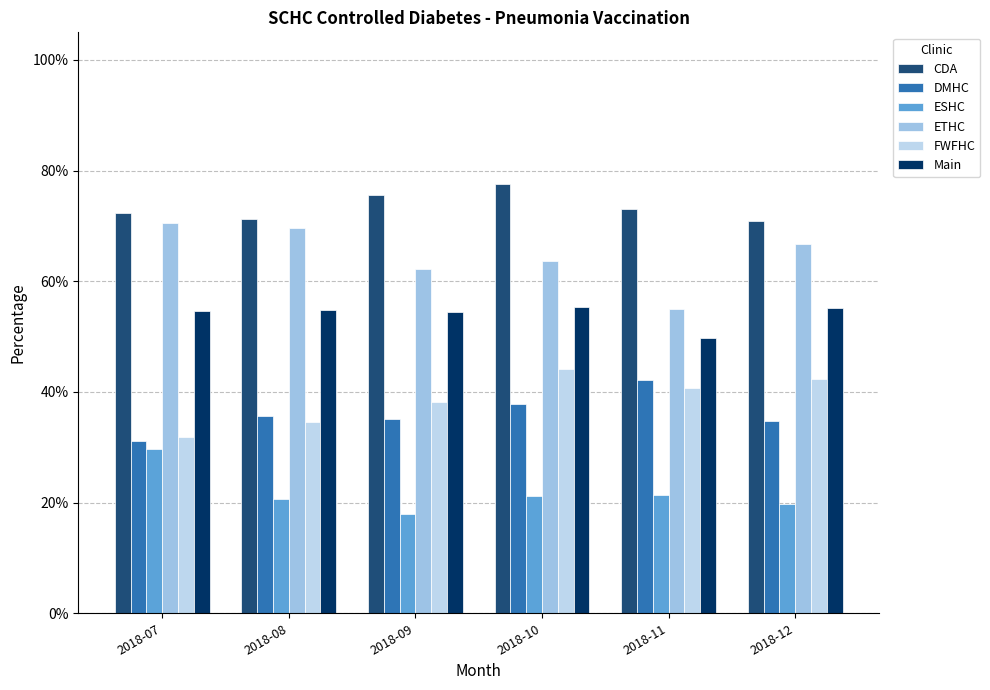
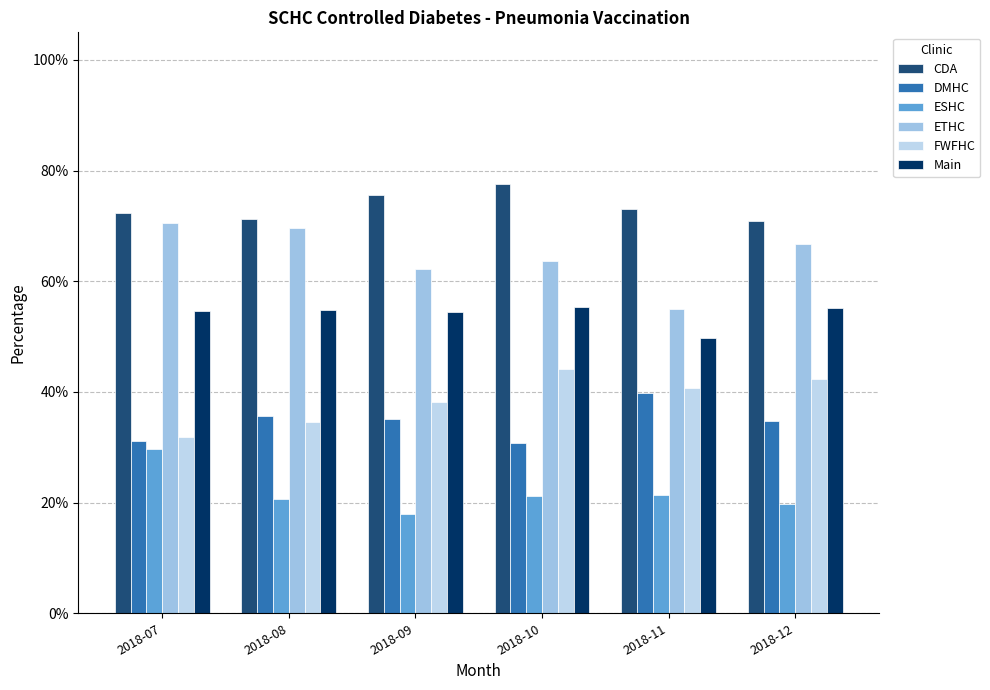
  {
    "DMHC": {
      "2018-07": "31%",
      "2018-08": "36%",
      "2018-09": "35%",
-     "2018-10": "38%",
-     "2018-11": "42%",
+     "2018-10": "31%",
+     "2018-11": "40%",
      "2018-12": "35%"
    },
    "ESHC": {
      "2018-07": "30%",
      "2018-08": "21%",
      "2018-09": "18%",
      "2018-10": "21%",
      "2018-11": "21%",
      "2018-12": "20%"
    }
  }
